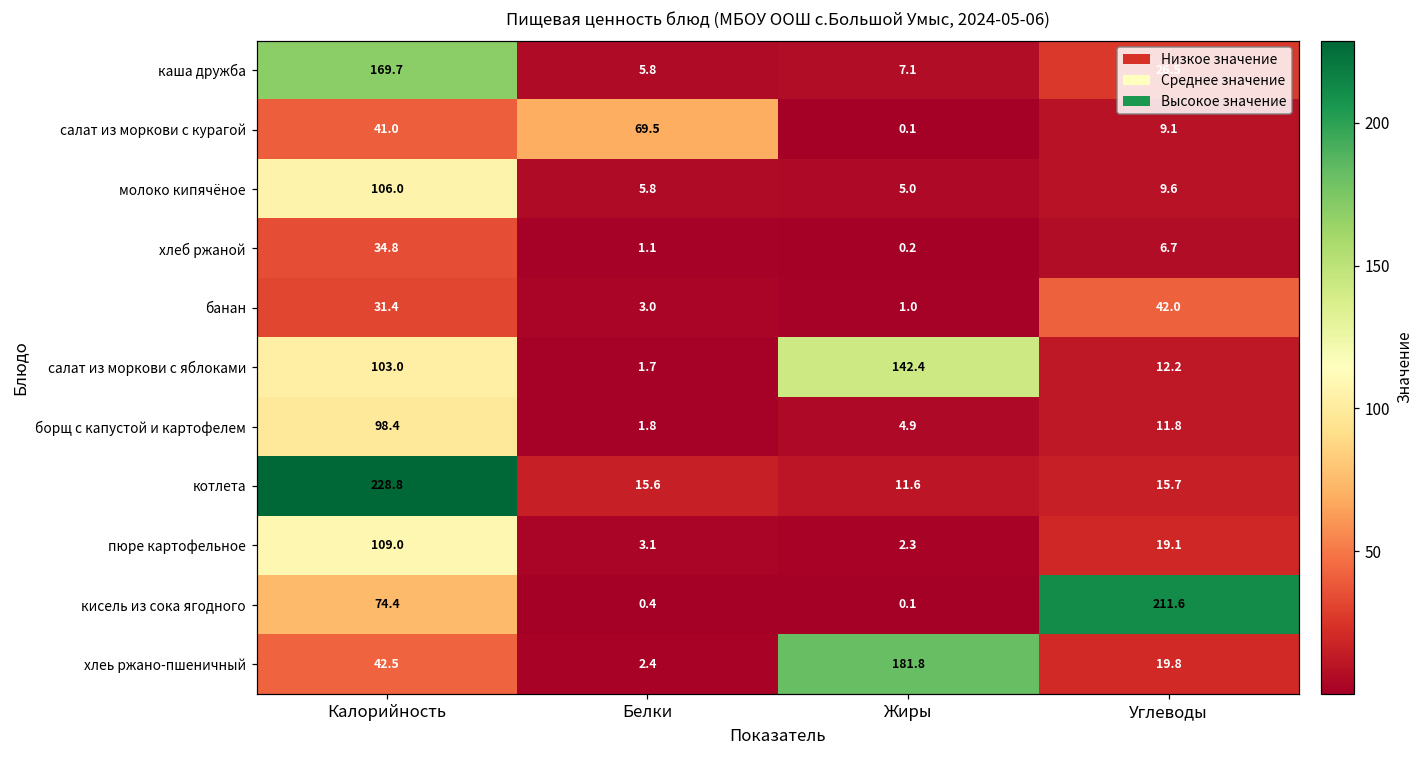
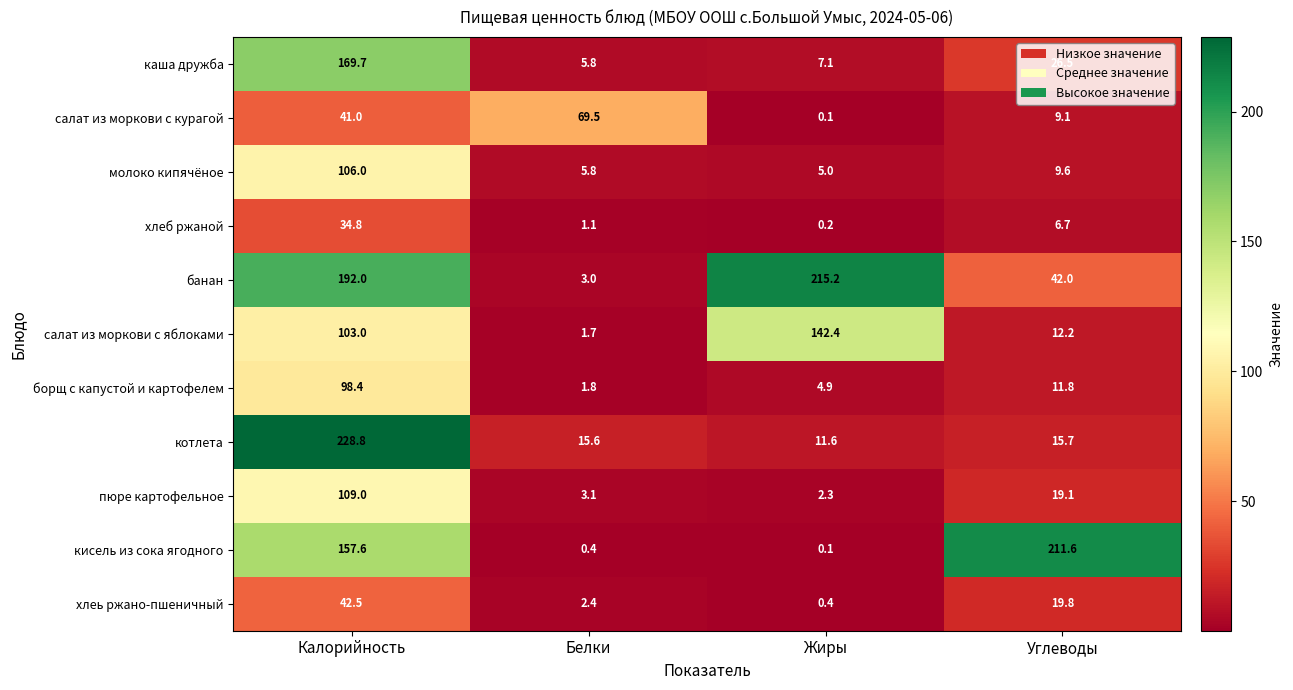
  {
    "каша дружба": {
      "Калорийность": 169.7,
      "Белки": 5.8,
      "Жиры": 7.1
    },
    "салат из моркови с курагой": {
      "Калорийность": 41.0,
      "Белки": 69.5,
      "Жиры": 0.1,
      "Углеводы": 9.1
    },
    "молоко кипячёное": {
      "Калорийность": 106.0,
      "Белки": 5.8,
      "Жиры": 5.0,
      "Углеводы": 9.6
    },
    "хлеб ржаной": {
      "Калорийность": 34.8,
      "Белки": 1.1,
      "Жиры": 0.2,
      "Углеводы": 6.7
    },
    "банан": {
-     "Калорийность": 31.4,
+     "Калорийность": 192.0,
      "Белки": 3.0,
-     "Жиры": 1.0,
+     "Жиры": 215.2,
      "Углеводы": 42.0
    },
    "салат из моркови с яблоками": {
      "Калорийность": 103.0,
      "Белки": 1.7,
      "Жиры": 142.4,
      "Углеводы": 12.2
    },
    "борщ с капустой и картофелем": {
      "Калорийность": 98.4,
      "Белки": 1.8,
      "Жиры": 4.9,
      "Углеводы": 11.8
    },
    "котлета": {
      "Калорийность": 228.8,
      "Белки": 15.6,
      "Жиры": 11.6,
      "Углеводы": 15.7
    },
    "пюре картофельное": {
      "Калорийность": 109.0,
      "Белки": 3.1,
      "Жиры": 2.3,
      "Углеводы": 19.1
    },
    "кисель из сока ягодного": {
-     "Калорийность": 74.4,
+     "Калорийность": 157.6,
      "Белки": 0.4,
      "Жиры": 0.1,
      "Углеводы": 211.6
    },
    "хлеь ржано-пшеничный": {
      "Калорийность": 42.5,
      "Белки": 2.4,
-     "Жиры": 181.8,
+     "Жиры": 0.4,
      "Углеводы": 19.8
    }
  }
